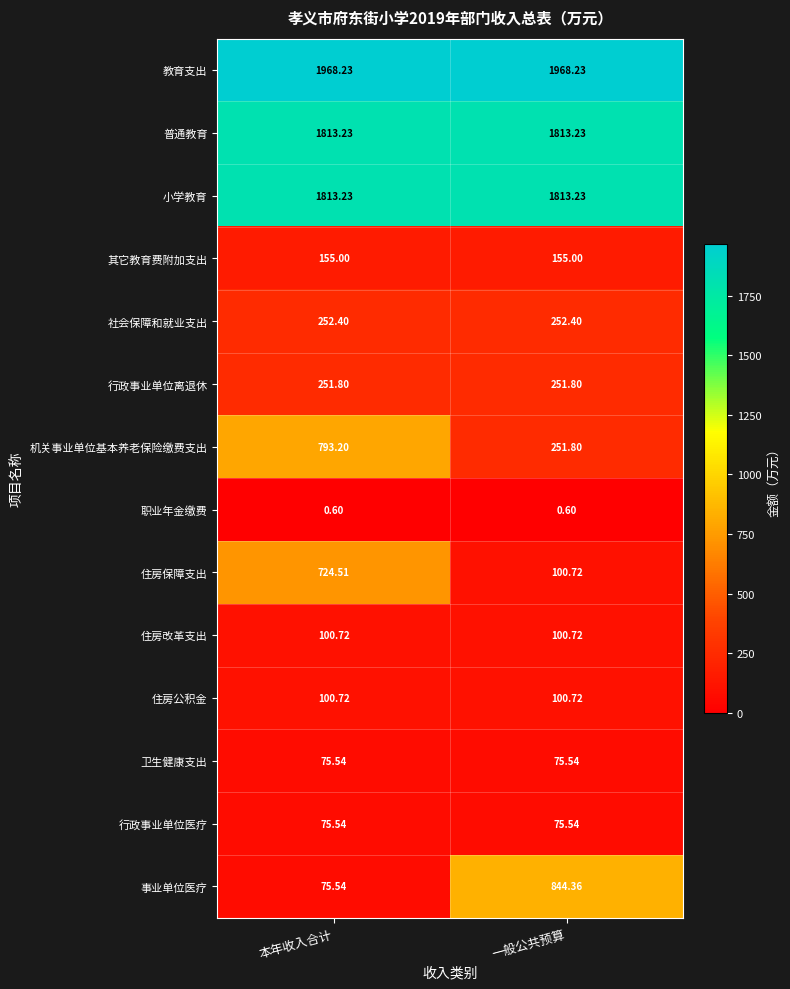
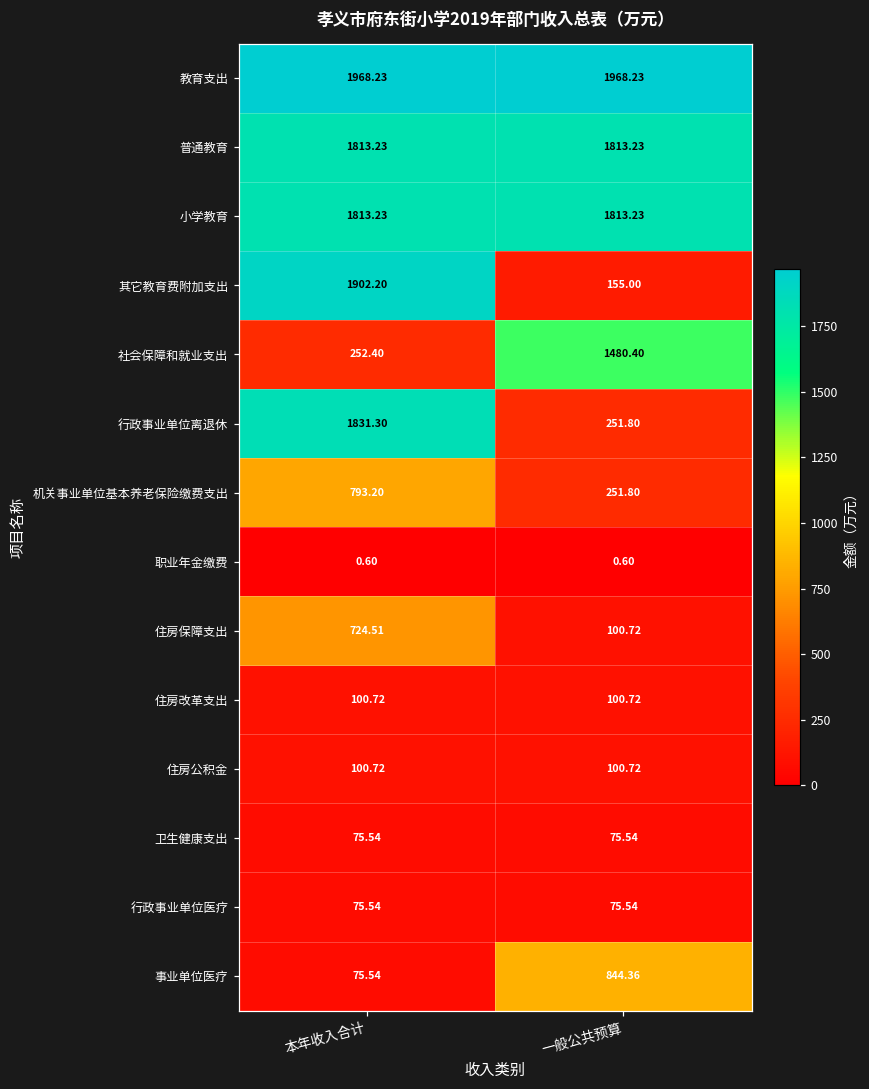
  {
    "教育支出": {
      "本年收入合计": 1968.23,
      "一般公共预算": 1968.23
    },
    "普通教育": {
      "本年收入合计": 1813.23,
      "一般公共预算": 1813.23
    },
    "小学教育": {
      "本年收入合计": 1813.23,
      "一般公共预算": 1813.23
    },
    "其它教育费附加支出": {
-     "本年收入合计": 155.00,
+     "本年收入合计": 1902.20,
      "一般公共预算": 155.00
    },
    "社会保障和就业支出": {
      "本年收入合计": 252.40,
-     "一般公共预算": 252.40
+     "一般公共预算": 1480.40
    },
    "行政事业单位离退休": {
-     "本年收入合计": 251.80,
+     "本年收入合计": 1831.30,
      "一般公共预算": 251.80
    },
    "机关事业单位基本养老保险缴费支出": {
      "本年收入合计": 793.20,
      "一般公共预算": 251.80
    },
    "职业年金缴费": {
      "本年收入合计": 0.60,
      "一般公共预算": 0.60
    },
    "住房保障支出": {
      "本年收入合计": 724.51,
      "一般公共预算": 100.72
    },
    "住房改革支出": {
      "本年收入合计": 100.72,
      "一般公共预算": 100.72
    },
    "住房公积金": {
      "本年收入合计": 100.72,
      "一般公共预算": 100.72
    },
    "卫生健康支出": {
      "本年收入合计": 75.54,
      "一般公共预算": 75.54
    },
    "行政事业单位医疗": {
      "本年收入合计": 75.54,
      "一般公共预算": 75.54
    },
    "事业单位医疗": {
      "本年收入合计": 75.54,
      "一般公共预算": 844.36
    }
  }
